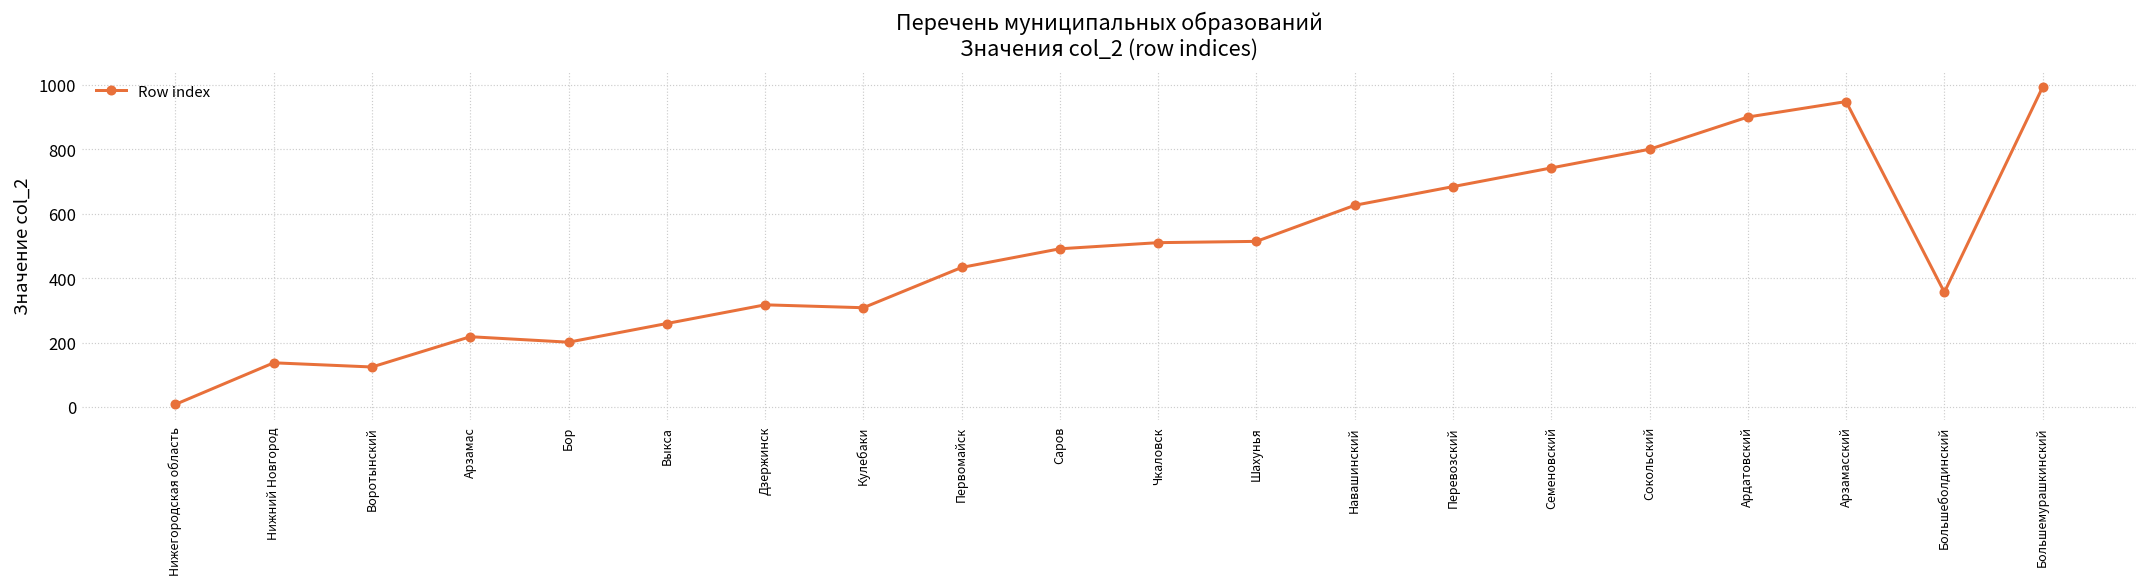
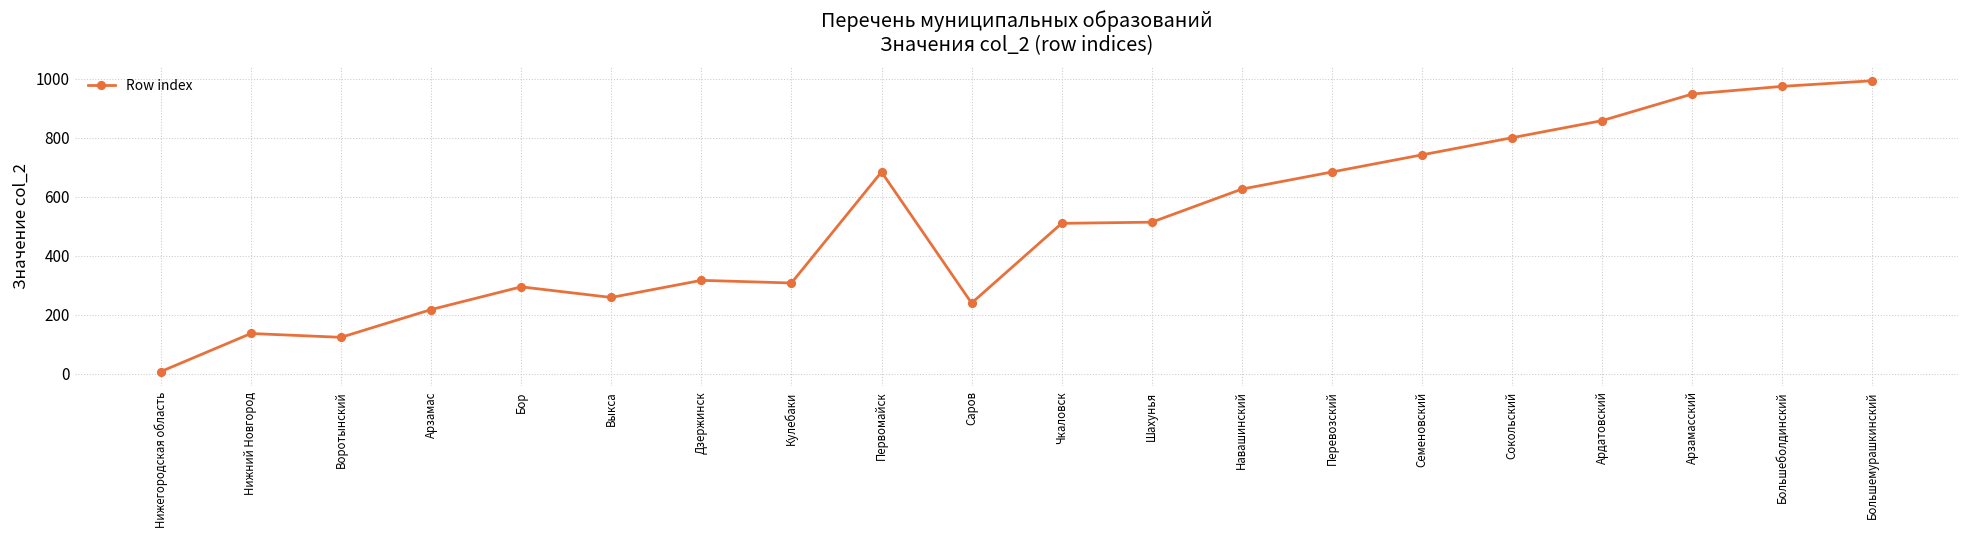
  {
    "Нижегородская область": 10,
    "Нижний Новгород": 140,
    "Воротынский": 120,
    "Арзамас": 220,
-   "Бор": 200,
+   "Бор": 300,
    "Выкса": 260,
    "Дзержинск": 320,
    "Кулебаки": 310,
-   "Первомайск": 430,
-   "Саров": 490,
+   "Первомайск": 680,
+   "Саров": 240,
    "Чкаловск": 510,
    "Шахунья": 510,
    "Навашинский": 630,
    "Перевозский": 680,
    "Семеновский": 740,
    "Сокольский": 800,
-   "Ардатовский": 900,
+   "Ардатовский": 860,
    "Арзамасский": 950,
-   "Большеболдинский": 360,
+   "Большеболдинский": 970,
    "Большемурашкинский": 990
  }
